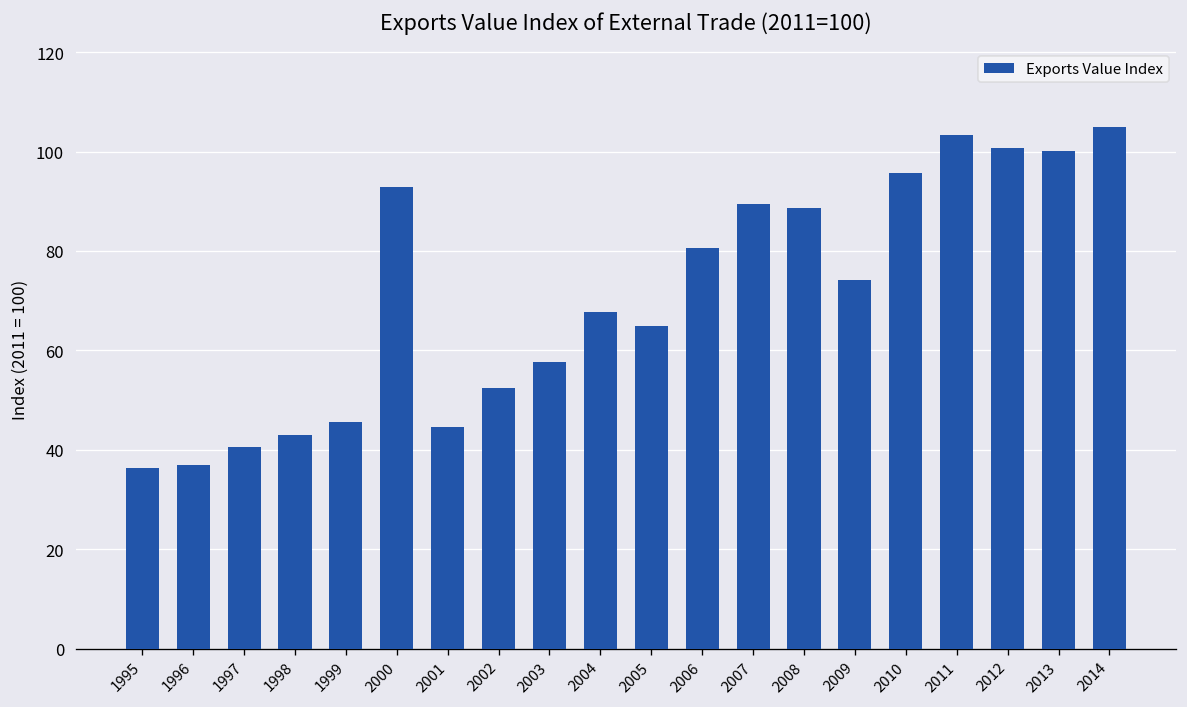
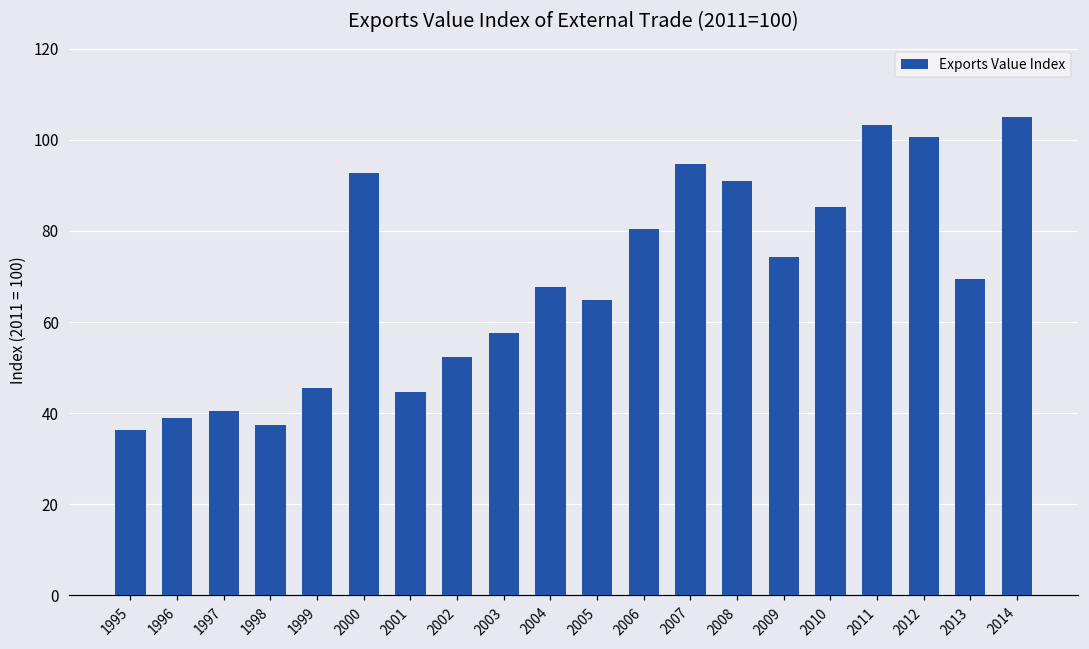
  {
    "1995": 36,
-   "1996": 37,
+   "1996": 39,
    "1997": 40,
-   "1998": 43,
+   "1998": 37,
    "1999": 46,
    "2000": 93,
    "2001": 45,
    "2002": 52,
    "2003": 58,
    "2004": 68,
    "2005": 65,
    "2006": 81,
-   "2007": 89,
-   "2008": 89,
+   "2007": 95,
+   "2008": 91,
    "2009": 74,
-   "2010": 96,
+   "2010": 85,
    "2011": 103,
    "2012": 101,
-   "2013": 100,
+   "2013": 69,
    "2014": 105
  }
